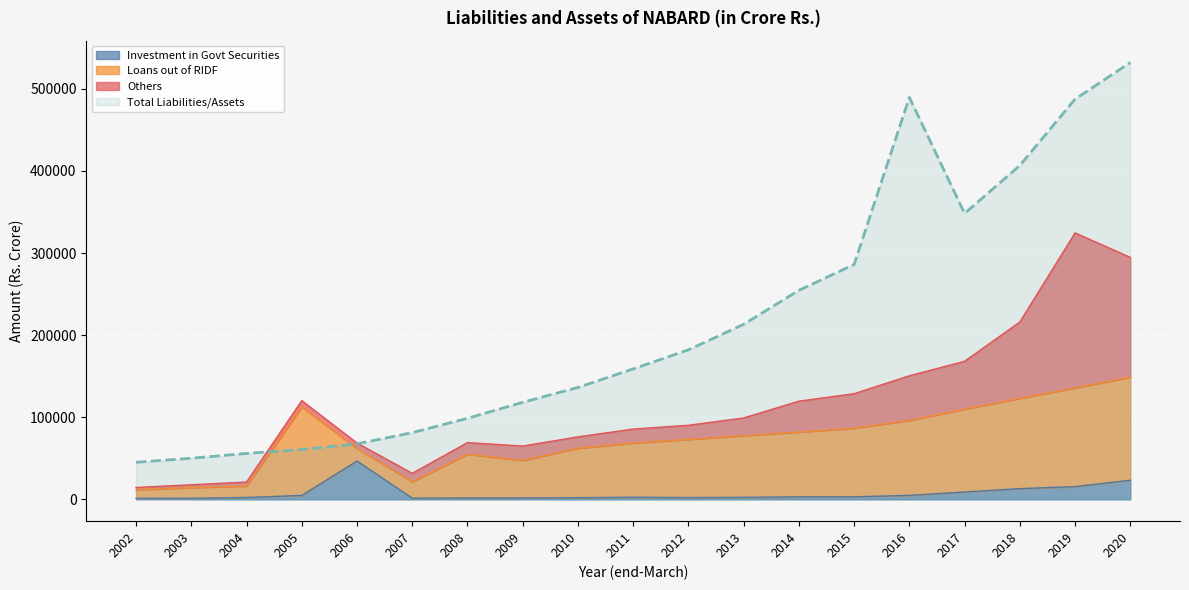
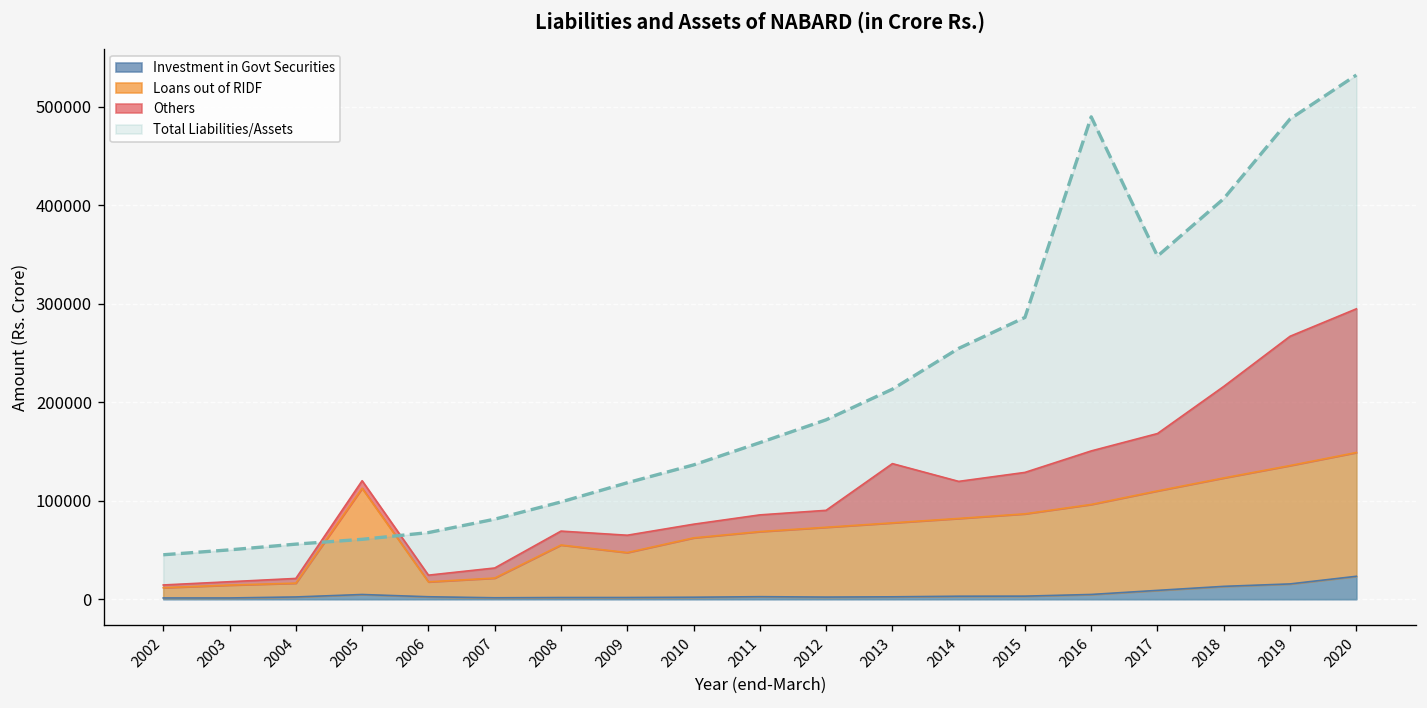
  {
    "Investment in Govt Securities": {
      "2002": 0,
      "2003": 0,
      "2004": 0,
      "2005": 0,
-     "2006": 50000,
+     "2006": 0,
      "2007": 0,
      "2008": 0,
      "2009": 0,
      "2010": 0,
      "2011": 0,
      "2012": 0,
      "2013": 0,
      "2014": 0,
      "2015": 0,
      "2016": 0,
      "2017": 10000,
      "2018": 10000,
      "2019": 20000,
      "2020": 20000
    },
    "Loans out of RIDF": {
      "2003": 10000,
      "2004": 10000,
      "2005": 110000,
      "2006": 20000,
      "2007": 20000,
      "2008": 50000,
      "2009": 50000,
      "2010": 60000,
      "2011": 70000,
      "2012": 70000,
      "2013": 80000,
      "2014": 80000,
      "2015": 80000,
      "2016": 90000,
      "2017": 100000,
      "2018": 110000,
      "2019": 120000,
      "2020": 130000
    },
    "Others": {
      "2003": 0,
      "2004": 0,
      "2005": 10000,
      "2007": 10000,
      "2008": 10000,
      "2009": 20000,
      "2010": 10000,
      "2011": 20000,
      "2012": 20000,
-     "2013": 20000,
+     "2013": 60000,
      "2014": 40000,
      "2015": 40000,
      "2016": 50000,
      "2017": 60000,
      "2018": 90000,
-     "2019": 190000,
+     "2019": 130000,
      "2020": 150000
    },
    "Total Liabilities/Assets": {
      "2002": 50000,
      "2003": 50000,
      "2004": 60000,
      "2005": 60000,
      "2007": 80000,
      "2008": 100000,
      "2009": 120000,
      "2010": 140000,
      "2011": 160000,
      "2012": 180000,
      "2013": 210000,
      "2014": 250000,
      "2015": 290000,
      "2016": 490000,
      "2017": 350000,
      "2018": 410000,
      "2019": 490000,
      "2020": 530000
    }
  }
